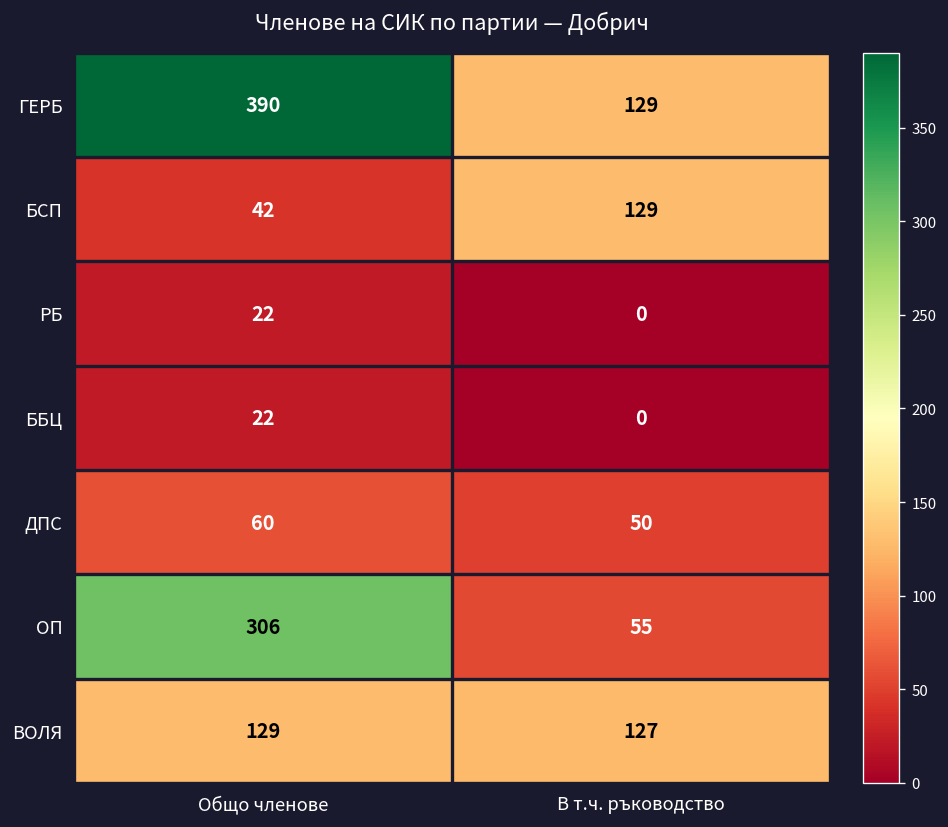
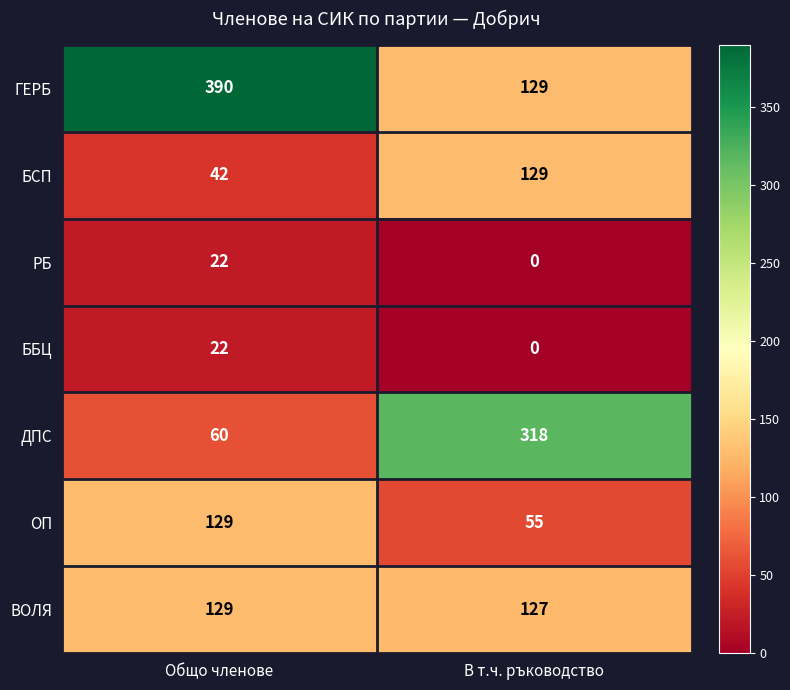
  {
    "ГЕРБ": {
      "Общо членове": 390,
      "В т.ч. ръководство": 129
    },
    "БСП": {
      "Общо членове": 42,
      "В т.ч. ръководство": 129
    },
    "РБ": {
      "Общо членове": 22,
      "В т.ч. ръководство": 0
    },
    "ББЦ": {
      "Общо членове": 22,
      "В т.ч. ръководство": 0
    },
    "ДПС": {
      "Общо членове": 60,
-     "В т.ч. ръководство": 50
+     "В т.ч. ръководство": 318
    },
    "ОП": {
-     "Общо членове": 306,
+     "Общо членове": 129,
      "В т.ч. ръководство": 55
    },
    "ВОЛЯ": {
      "Общо членове": 129,
      "В т.ч. ръководство": 127
    }
  }
